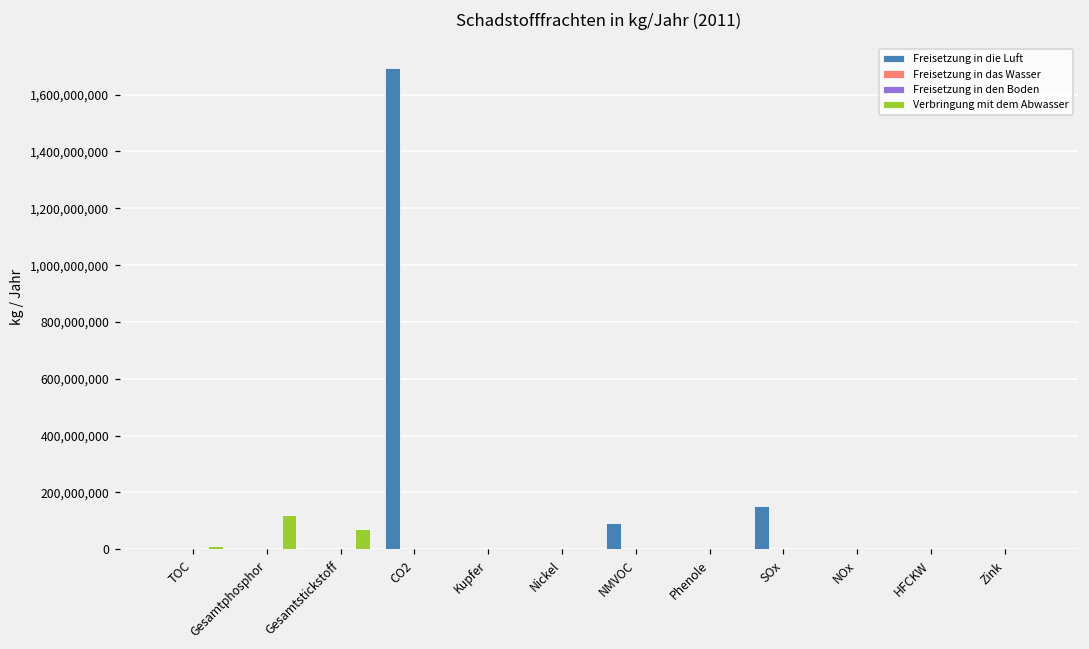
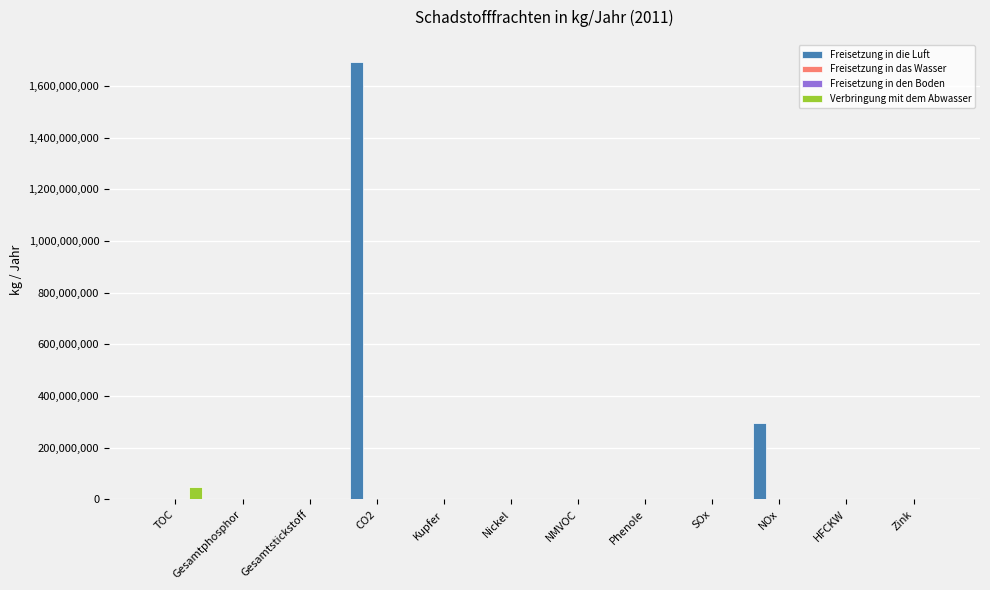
  {
    "Freisetzung in die Luft": {
      "TOC": "0",
      "Gesamtphosphor": "0",
      "Gesamtstickstoff": "0",
      "CO2": "1,690,000,000",
      "Kupfer": "0",
-     "NMVOC": "90,000,000",
+     "NMVOC": "0",
      "Phenole": "0",
-     "SOx": "150,000,000",
-     "NOx": "0",
+     "SOx": "0",
+     "NOx": "300,000,000",
      "Zink": "0"
    },
    "Freisetzung in das Wasser": {
      "Gesamtphosphor": "0",
      "Gesamtstickstoff": "0",
      "CO2": "0",
      "Kupfer": "0",
      "Nickel": "0",
      "NMVOC": "0",
      "Phenole": "0",
      "SOx": "0",
      "NOx": "0",
      "HFCKW": "0",
      "Zink": "0"
    },
    "Freisetzung in den Boden": {
      "TOC": "0",
      "Gesamtphosphor": "0",
      "Gesamtstickstoff": "0",
      "CO2": "0",
      "Kupfer": "0",
      "Nickel": "0",
      "NMVOC": "0",
      "Phenole": "0",
      "SOx": "0",
      "NOx": "0",
      "HFCKW": "0",
      "Zink": "0"
    },
    "Verbringung mit dem Abwasser": {
-     "TOC": "10,000,000",
-     "Gesamtphosphor": "120,000,000",
-     "Gesamtstickstoff": "70,000,000",
+     "TOC": "50,000,000",
+     "Gesamtphosphor": "0",
+     "Gesamtstickstoff": "0",
      "CO2": "0",
      "NMVOC": "0",
      "SOx": "0",
      "NOx": "0",
      "HFCKW": "0"
    }
  }
